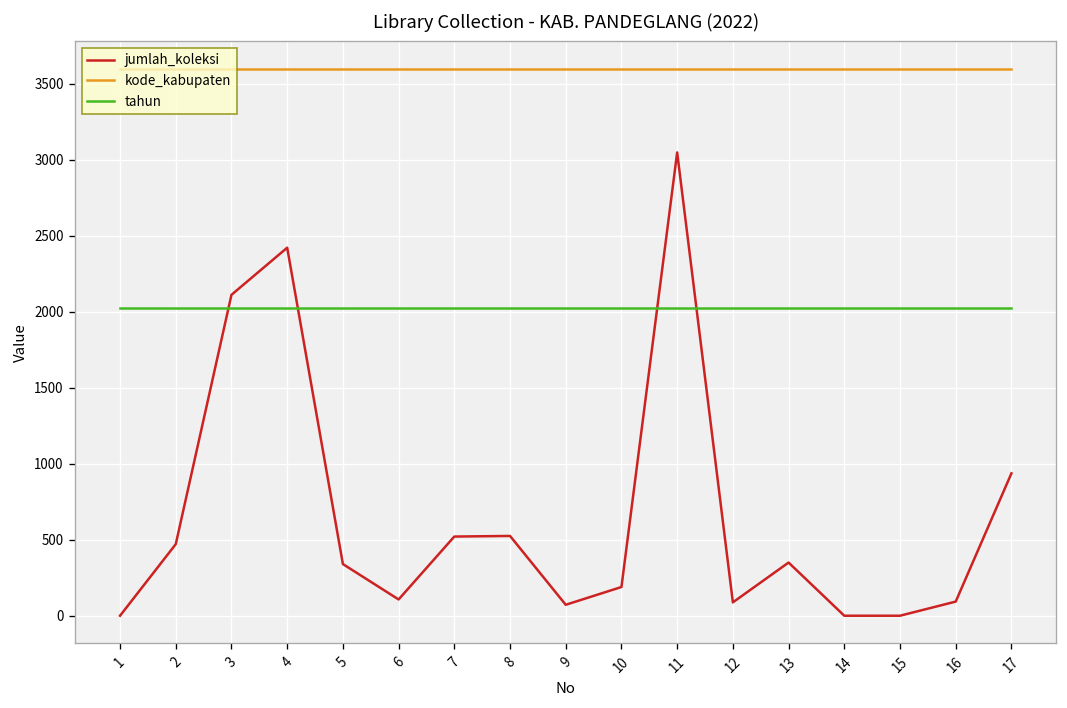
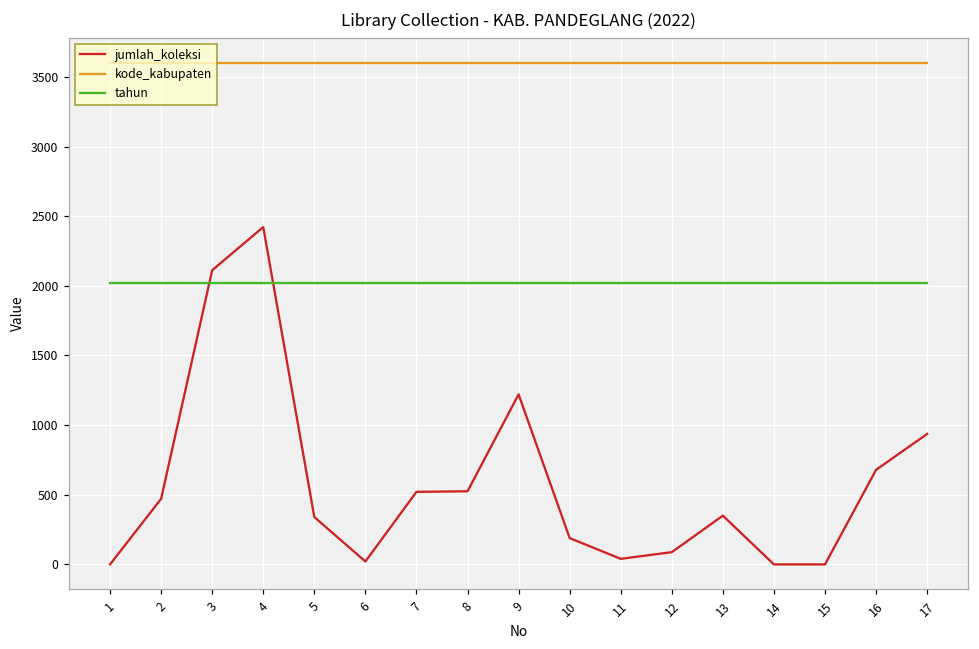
  {
    "jumlah_koleksi": {
      "1": 0,
      "2": 470,
      "3": 2110,
      "4": 2420,
      "5": 340,
-     "6": 110,
+     "6": 20,
      "7": 520,
      "8": 530,
-     "9": 70,
+     "9": 1220,
      "10": 190,
-     "11": 3050,
+     "11": 40,
      "12": 90,
      "13": 350,
      "14": 0,
      "15": 0,
-     "16": 90,
+     "16": 680,
      "17": 940
    },
    "kode_kabupaten": {
      "4": 3600,
      "5": 3600,
      "6": 3600,
      "7": 3600,
      "8": 3600,
      "9": 3600,
      "10": 3600,
      "11": 3600,
      "12": 3600,
      "13": 3600,
      "14": 3600,
      "15": 3600,
      "16": 3600,
      "17": 3600
    },
    "tahun": {
      "1": 2020,
      "2": 2020,
      "3": 2020,
      "4": 2020,
      "5": 2020,
      "6": 2020,
      "7": 2020,
      "8": 2020,
      "9": 2020,
      "10": 2020,
      "11": 2020,
      "12": 2020,
      "13": 2020,
      "14": 2020,
      "15": 2020,
      "16": 2020,
      "17": 2020
    }
  }
